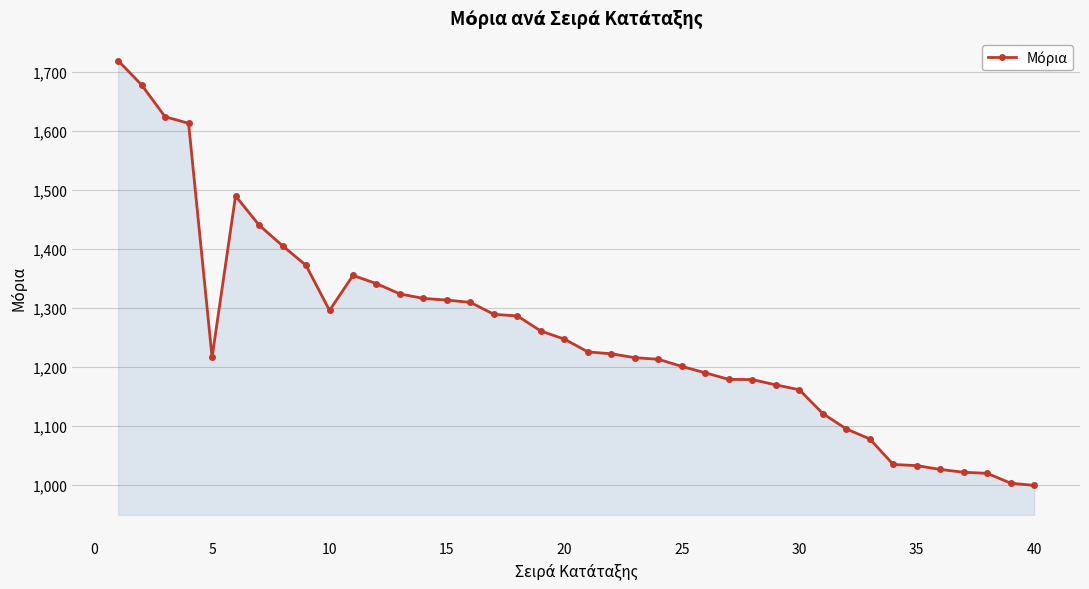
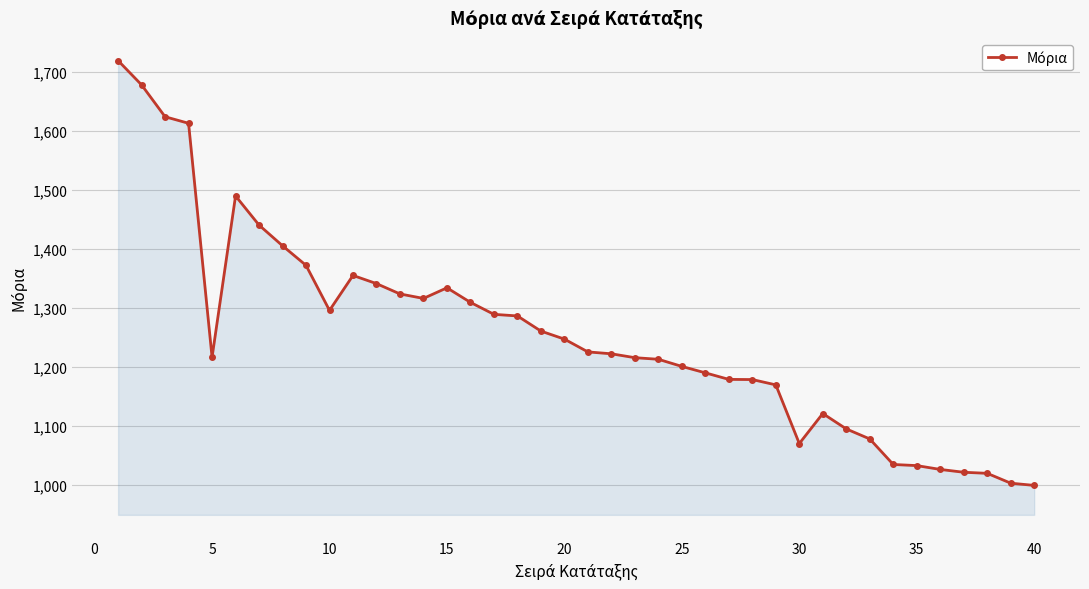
  {
    "5": "1,220",
    "10": "1,300",
-   "15": "1,310",
+   "15": "1,330",
    "20": "1,250",
    "25": "1,200",
-   "30": "1,160",
+   "30": "1,070",
    "35": "1,030",
    "40": "1,000"
  }
